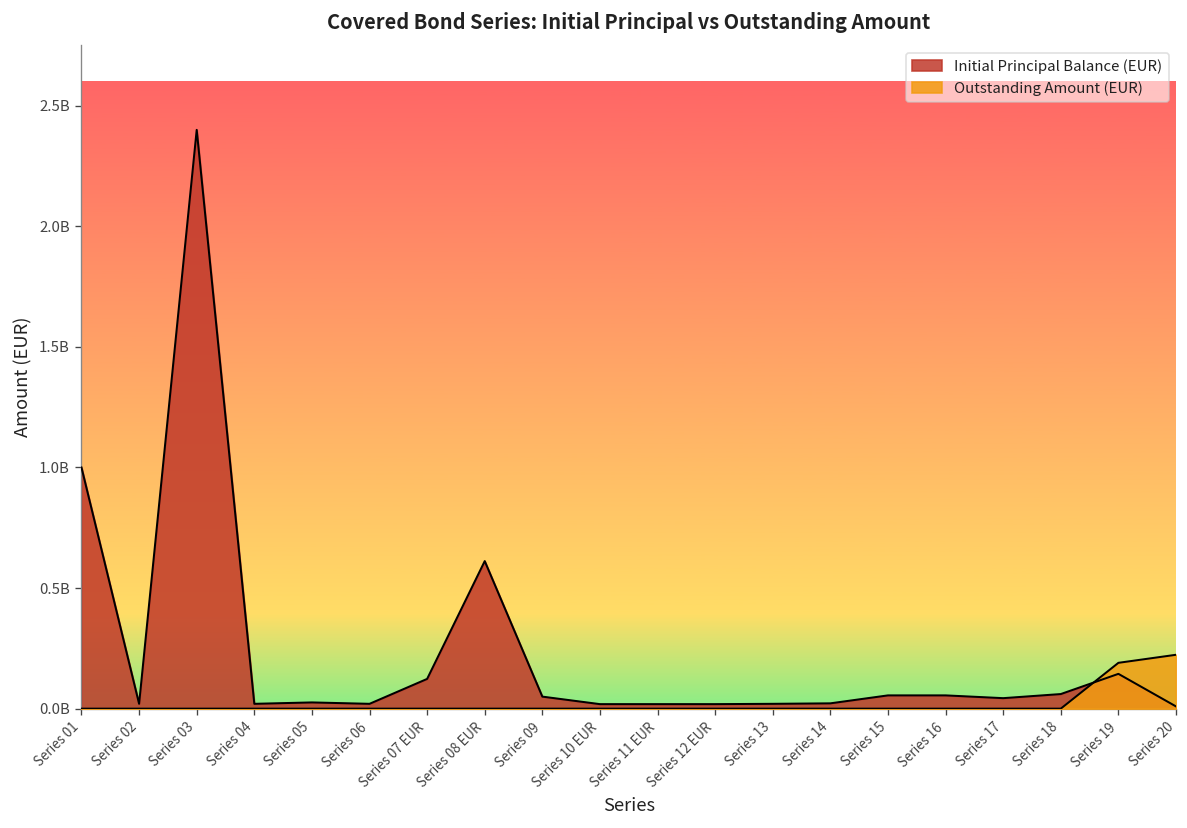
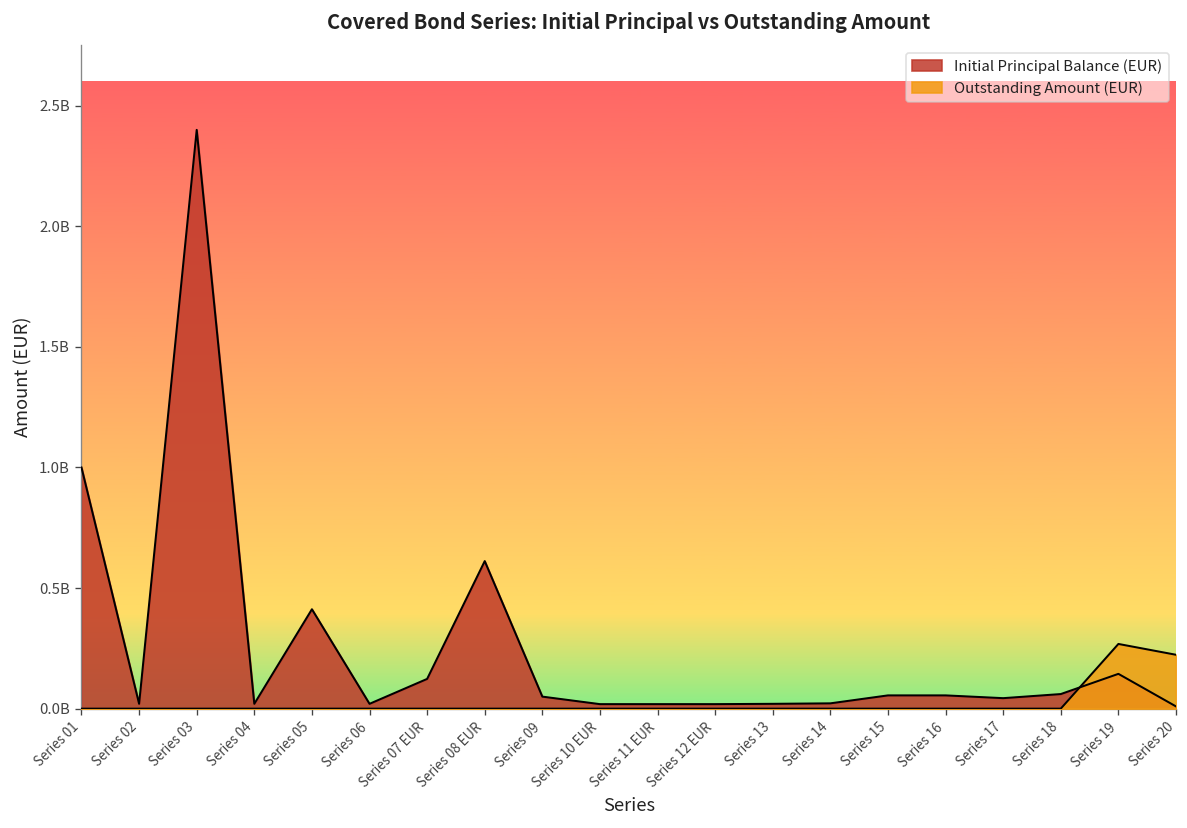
  {
    "Initial Principal Balance (EUR)": {
      "Series 01": 1000000000,
      "Series 02": 20000000,
      "Series 03": 2400000000,
      "Series 04": 20000000,
-     "Series 05": 30000000,
+     "Series 05": 410000000,
      "Series 06": 20000000,
      "Series 07 EUR": 120000000,
      "Series 08 EUR": 610000000,
      "Series 09": 50000000,
      "Series 10 EUR": 20000000,
      "Series 11 EUR": 20000000,
      "Series 12 EUR": 20000000,
      "Series 13": 20000000,
      "Series 14": 20000000,
      "Series 15": 60000000,
      "Series 16": 60000000,
      "Series 17": 40000000,
      "Series 18": 60000000,
      "Series 19": 140000000,
      "Series 20": 10000000
    },
    "Outstanding Amount (EUR)": {
      "Series 01": 0,
      "Series 02": 0,
      "Series 03": 0,
      "Series 04": 0,
      "Series 05": 0,
      "Series 06": 0,
      "Series 07 EUR": 0,
      "Series 08 EUR": 0,
      "Series 09": 0,
      "Series 10 EUR": 0,
      "Series 11 EUR": 0,
      "Series 12 EUR": 0,
      "Series 13": 0,
      "Series 14": 0,
      "Series 15": 0,
      "Series 16": 0,
      "Series 17": 0,
      "Series 18": 0,
-     "Series 19": 190000000,
+     "Series 19": 270000000,
      "Series 20": 220000000
    }
  }
